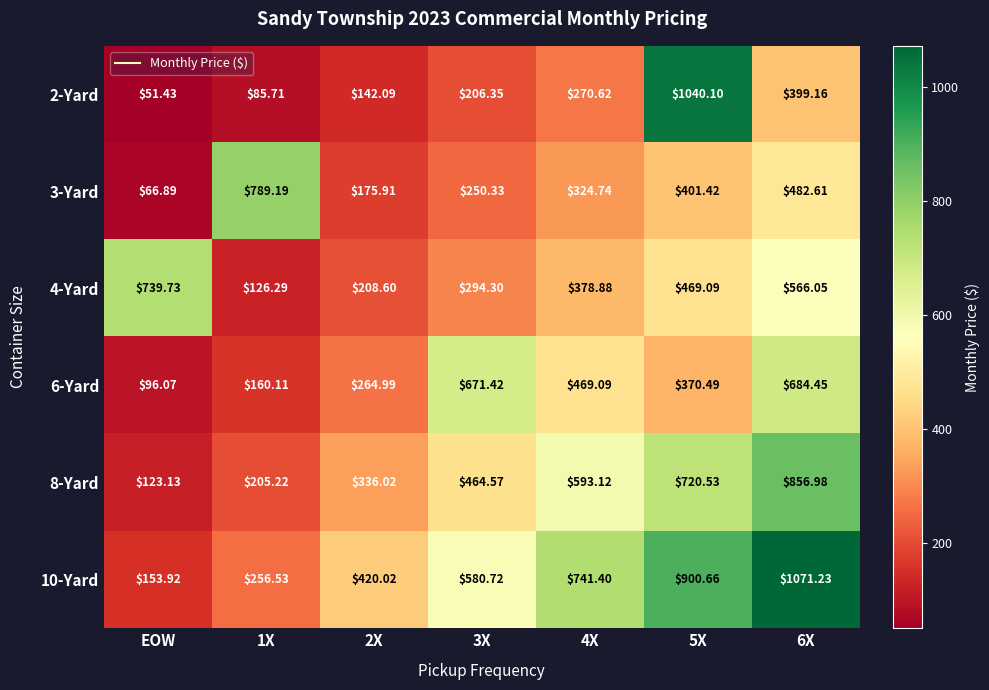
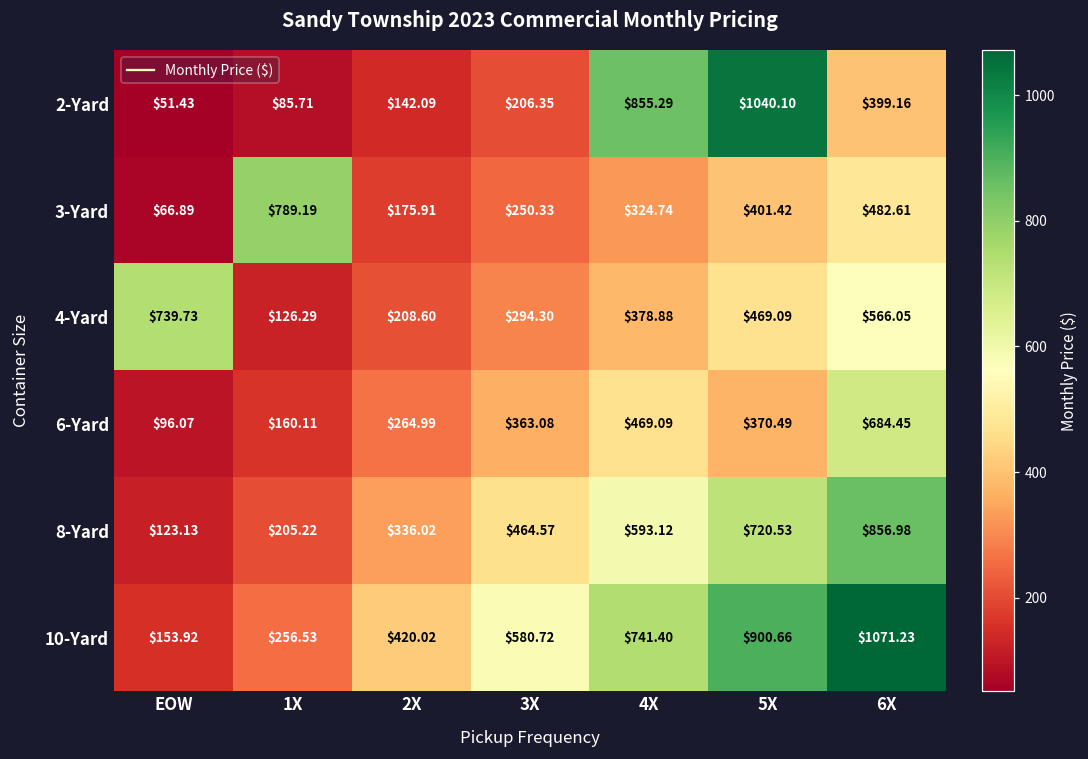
  {
    "2-Yard": {
      "EOW": "$51.43",
      "1X": "$85.71",
      "2X": "$142.09",
      "3X": "$206.35",
-     "4X": "$270.62",
+     "4X": "$855.29",
      "5X": "$1040.10",
      "6X": "$399.16"
    },
    "3-Yard": {
      "EOW": "$66.89",
      "1X": "$789.19",
      "2X": "$175.91",
      "3X": "$250.33",
      "4X": "$324.74",
      "5X": "$401.42",
      "6X": "$482.61"
    },
    "4-Yard": {
      "EOW": "$739.73",
      "1X": "$126.29",
      "2X": "$208.60",
      "3X": "$294.30",
      "4X": "$378.88",
      "5X": "$469.09",
      "6X": "$566.05"
    },
    "6-Yard": {
      "EOW": "$96.07",
      "1X": "$160.11",
      "2X": "$264.99",
-     "3X": "$671.42",
+     "3X": "$363.08",
      "4X": "$469.09",
      "5X": "$370.49",
      "6X": "$684.45"
    },
    "8-Yard": {
      "EOW": "$123.13",
      "1X": "$205.22",
      "2X": "$336.02",
      "3X": "$464.57",
      "4X": "$593.12",
      "5X": "$720.53",
      "6X": "$856.98"
    },
    "10-Yard": {
      "EOW": "$153.92",
      "1X": "$256.53",
      "2X": "$420.02",
      "3X": "$580.72",
      "4X": "$741.40",
      "5X": "$900.66",
      "6X": "$1071.23"
    }
  }
